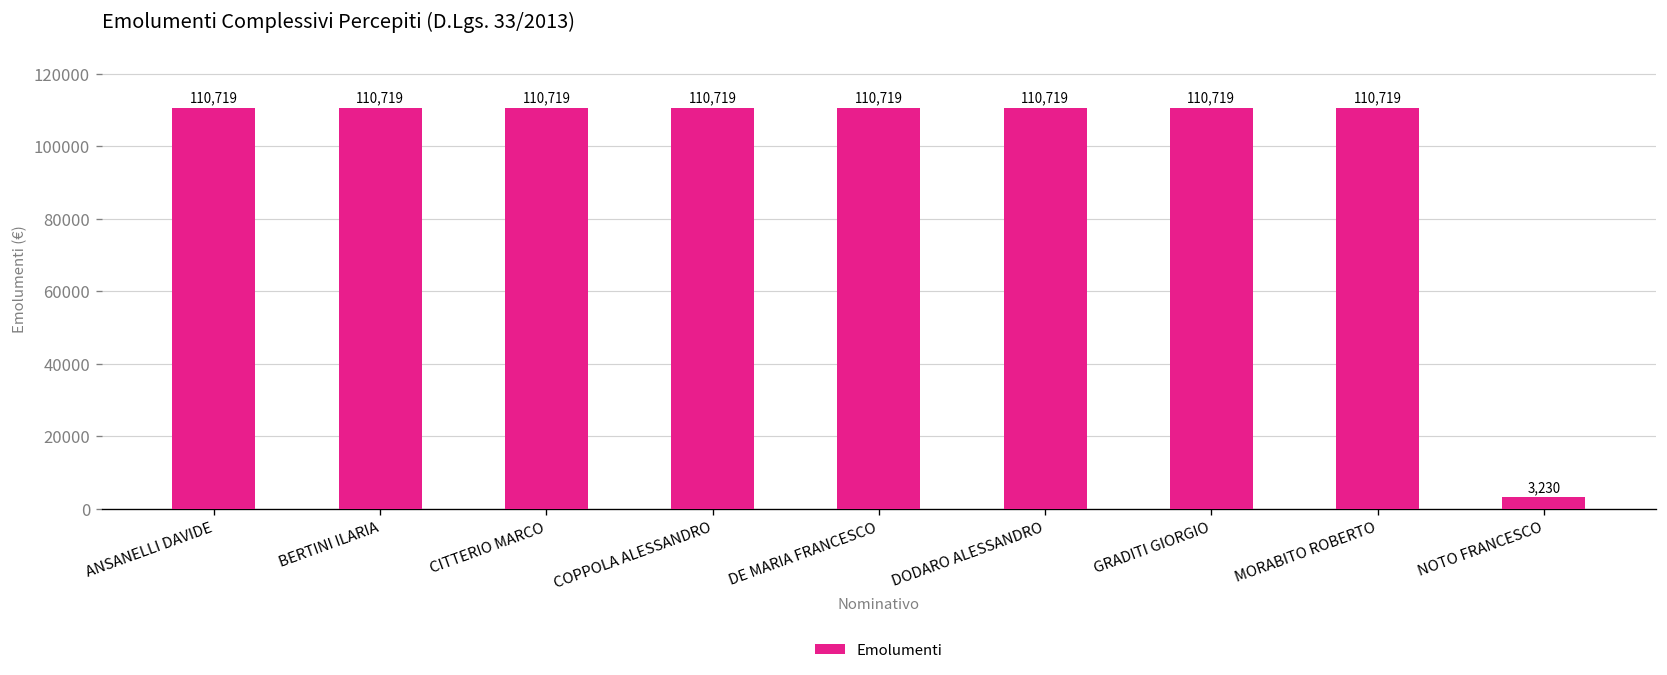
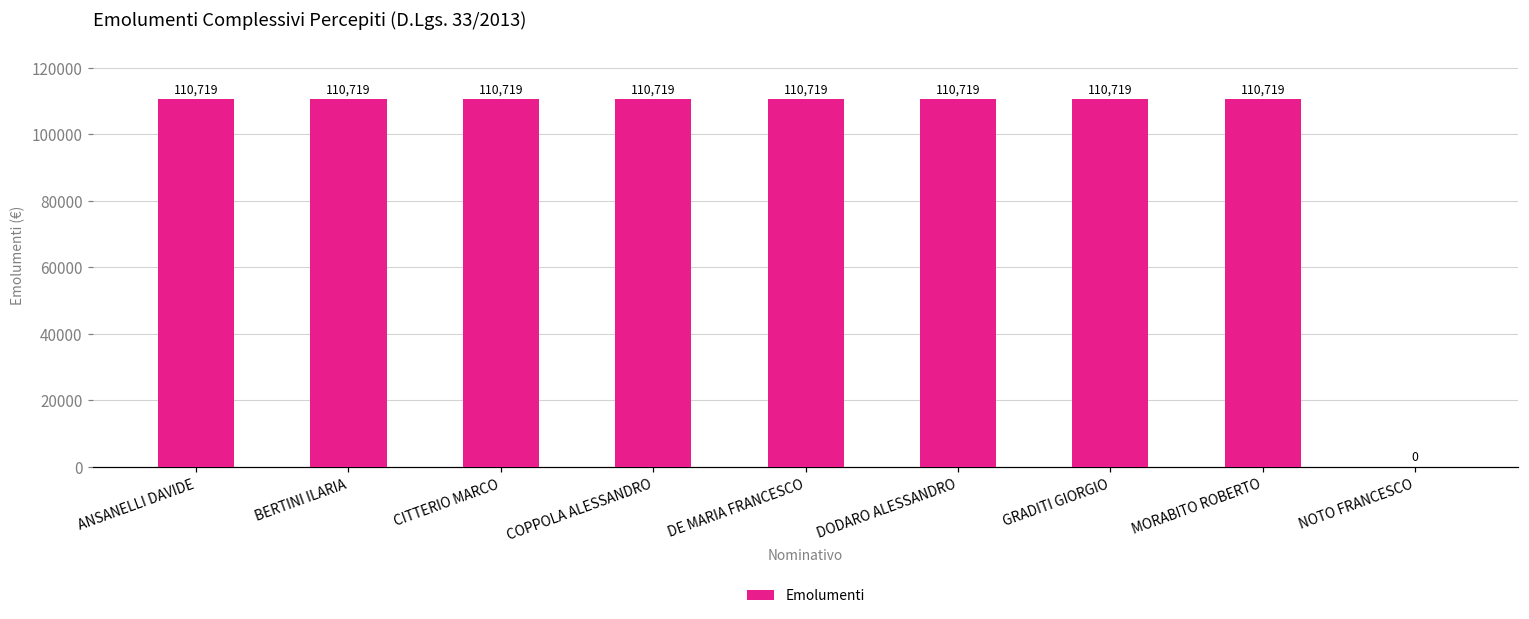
  {
    "ANSANELLI DAVIDE": "110,719",
    "BERTINI ILARIA": "110,719",
    "CITTERIO MARCO": "110,719",
    "COPPOLA ALESSANDRO": "110,719",
    "DE MARIA FRANCESCO": "110,719",
    "DODARO ALESSANDRO": "110,719",
    "GRADITI GIORGIO": "110,719",
    "MORABITO ROBERTO": "110,719",
-   "NOTO FRANCESCO": "3,230"
+   "NOTO FRANCESCO": "0"
  }
